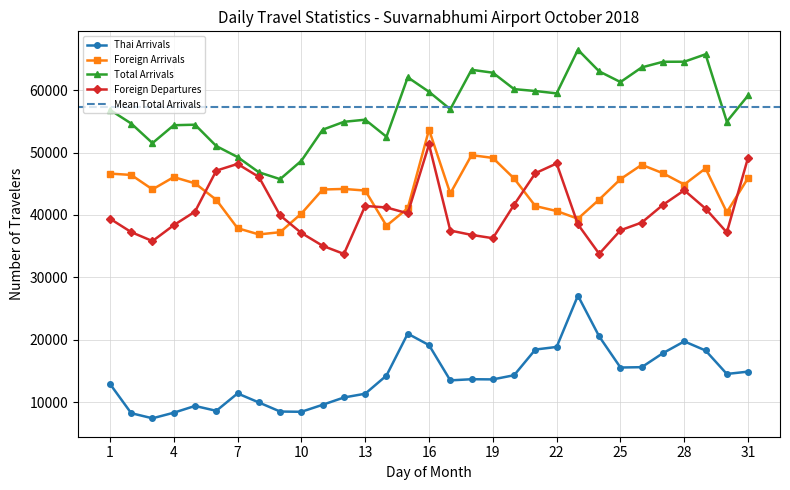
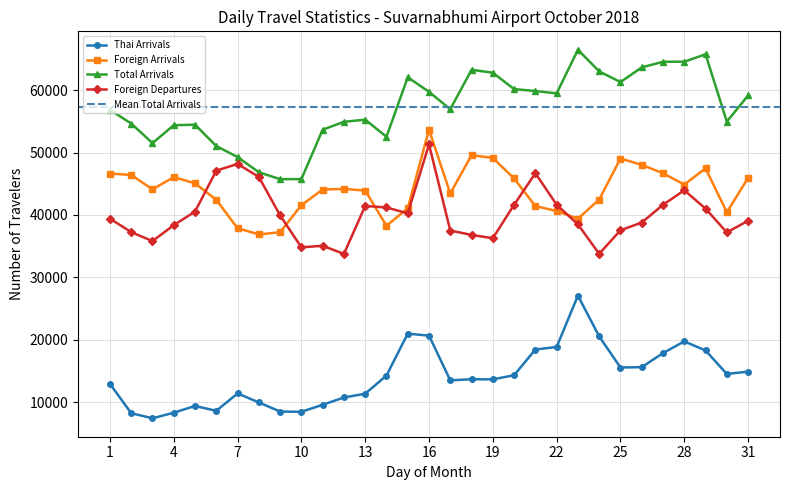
  {
    "Thai Arrivals": {
      "1": 13000,
      "4": 8000,
      "7": 11000,
      "10": 8000,
      "13": 11000,
-     "16": 19000,
+     "16": 21000,
      "19": 14000,
      "22": 19000,
      "25": 16000,
      "28": 20000,
      "31": 15000
    },
    "Foreign Arrivals": {
      "1": 47000,
      "4": 46000,
      "7": 38000,
-     "10": 40000,
+     "10": 42000,
      "13": 44000,
      "16": 54000,
      "19": 49000,
      "22": 41000,
-     "25": 46000,
+     "25": 49000,
      "28": 45000,
      "31": 46000
    },
    "Total Arrivals": {
      "4": 54000,
      "7": 49000,
-     "10": 49000,
+     "10": 46000,
      "13": 55000,
      "16": 60000,
      "19": 63000,
      "22": 59000,
      "25": 61000,
      "28": 65000,
      "31": 59000
    },
    "Foreign Departures": {
      "1": 39000,
      "4": 38000,
      "7": 48000,
-     "10": 37000,
+     "10": 35000,
      "13": 41000,
      "16": 51000,
      "19": 36000,
-     "22": 48000,
+     "22": 42000,
      "25": 38000,
      "28": 44000,
-     "31": 49000
+     "31": 39000
    }
  }
